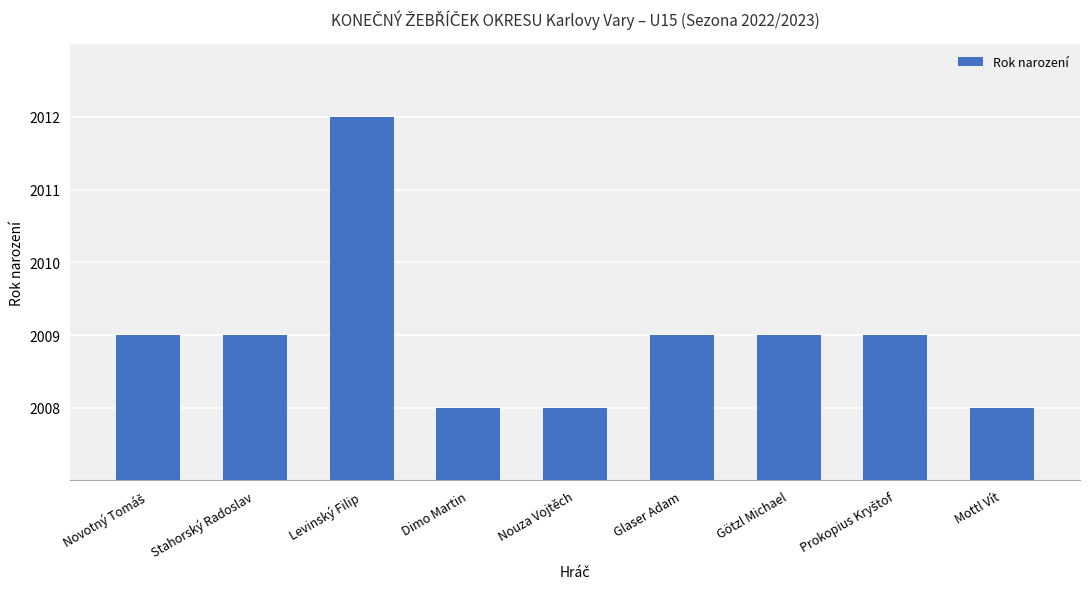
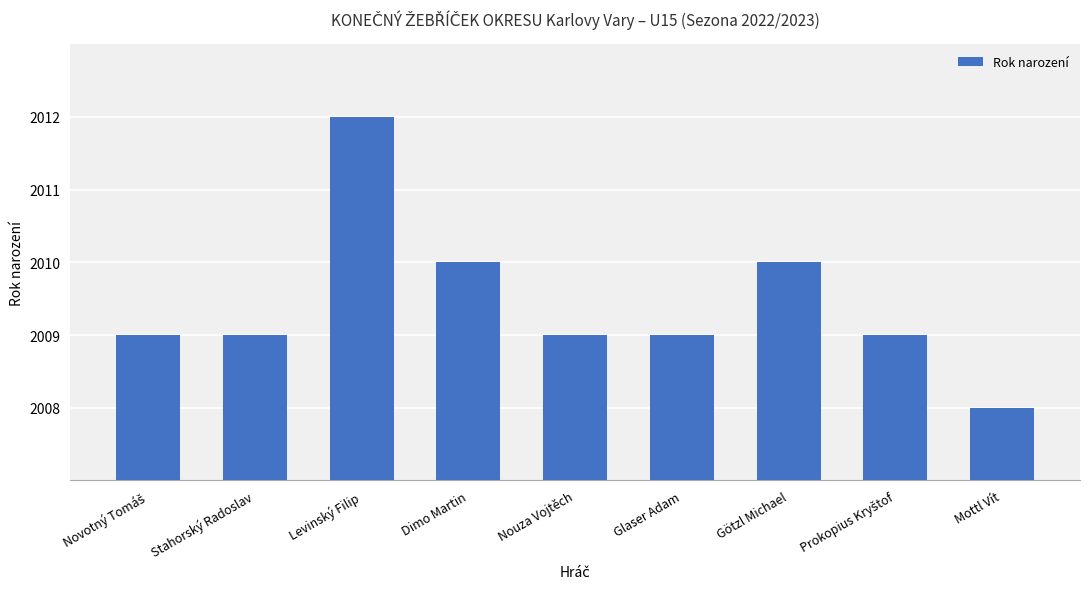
  {
    "Novotný Tomáš": 2009,
    "Stahorský Radoslav": 2009,
    "Levinský Filip": 2012,
-   "Dimo Martin": 2008,
-   "Nouza Vojtěch": 2008,
+   "Dimo Martin": 2010,
+   "Nouza Vojtěch": 2009,
    "Glaser Adam": 2009,
-   "Götzl Michael": 2009,
+   "Götzl Michael": 2010,
    "Prokopius Kryštof": 2009,
    "Mottl Vít": 2008
  }
